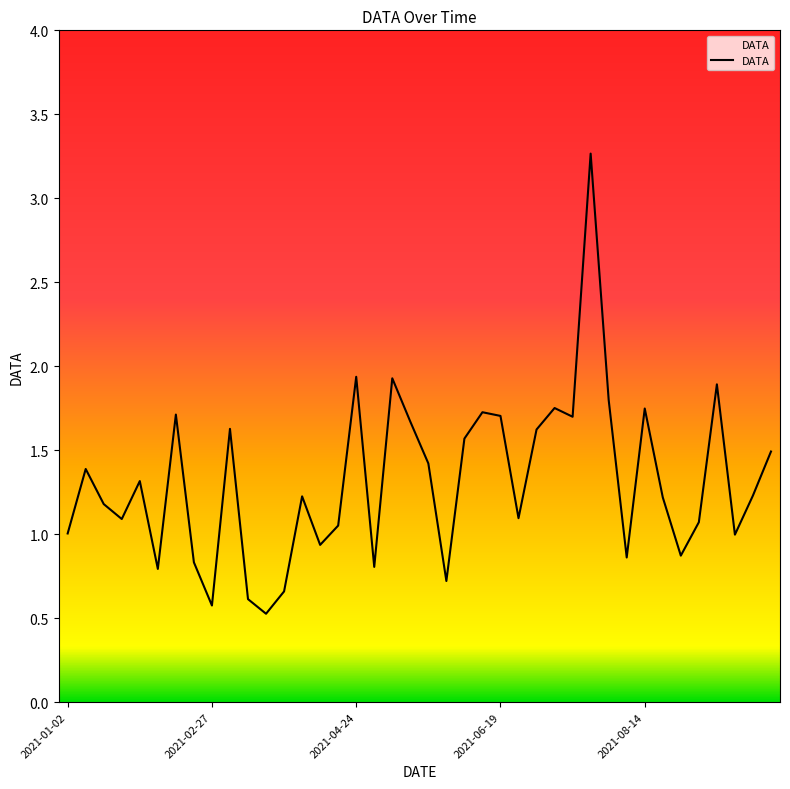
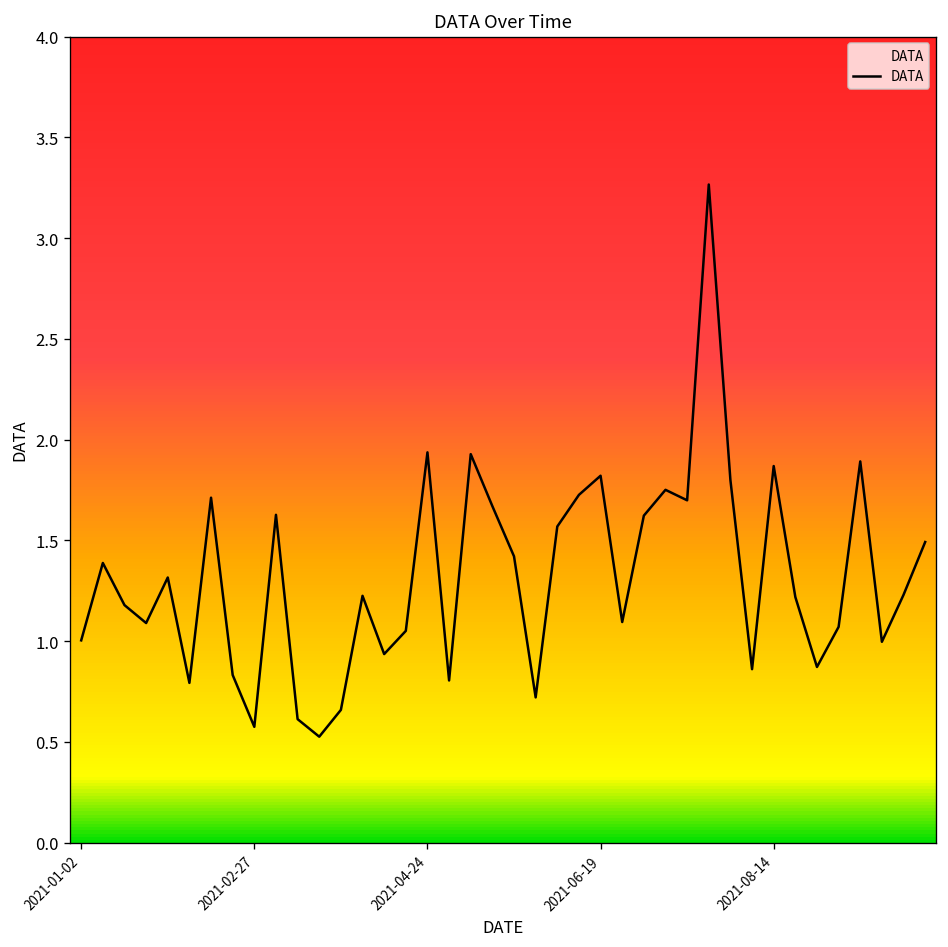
  {
    "2021-01-02": 1.00,
    "2021-02-27": 0.58,
    "2021-04-24": 1.94,
-   "2021-06-19": 1.70,
-   "2021-08-14": 1.75
+   "2021-06-19": 1.82,
+   "2021-08-14": 1.87
  }
